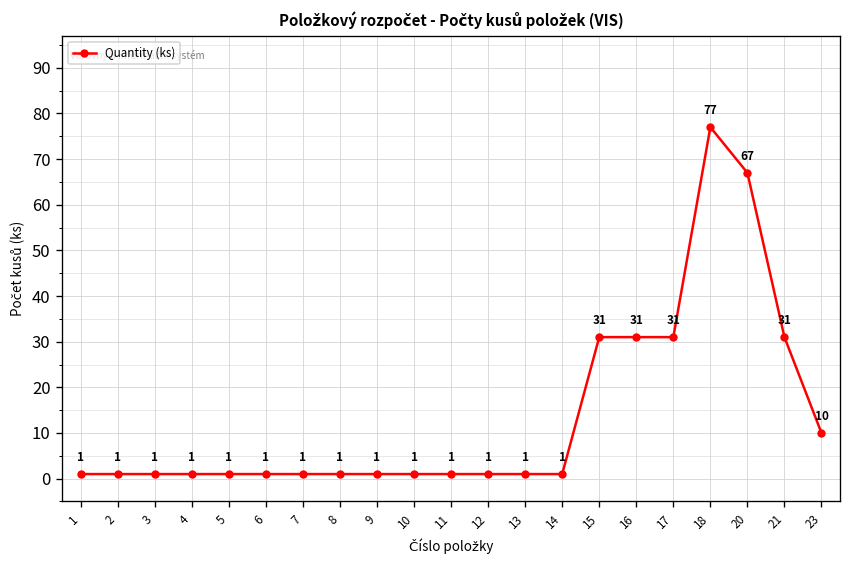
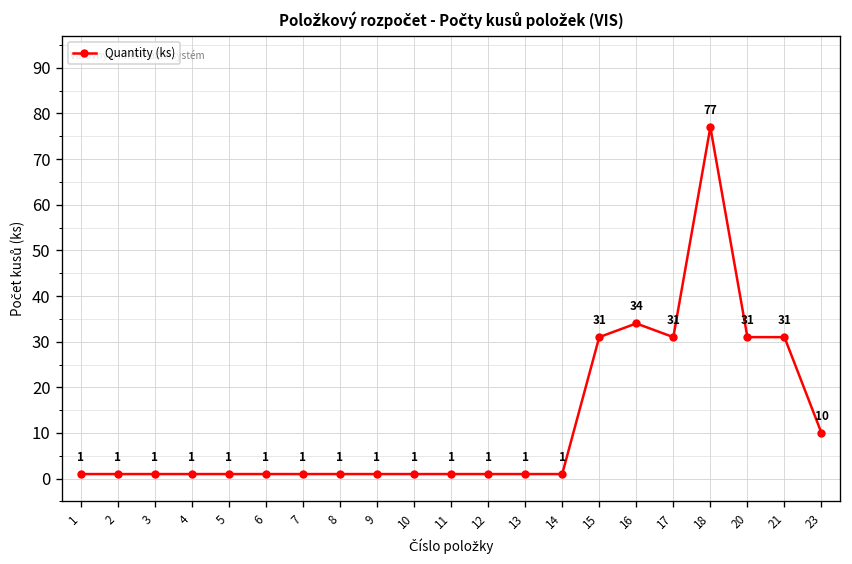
  {
    "1": 1,
    "2": 1,
    "3": 1,
    "4": 1,
    "5": 1,
    "6": 1,
    "7": 1,
    "8": 1,
    "9": 1,
    "10": 1,
    "11": 1,
    "12": 1,
    "13": 1,
    "14": 1,
    "15": 31,
-   "16": 31,
+   "16": 34,
    "17": 31,
    "18": 77,
-   "20": 67,
+   "20": 31,
    "21": 31,
    "23": 10
  }
